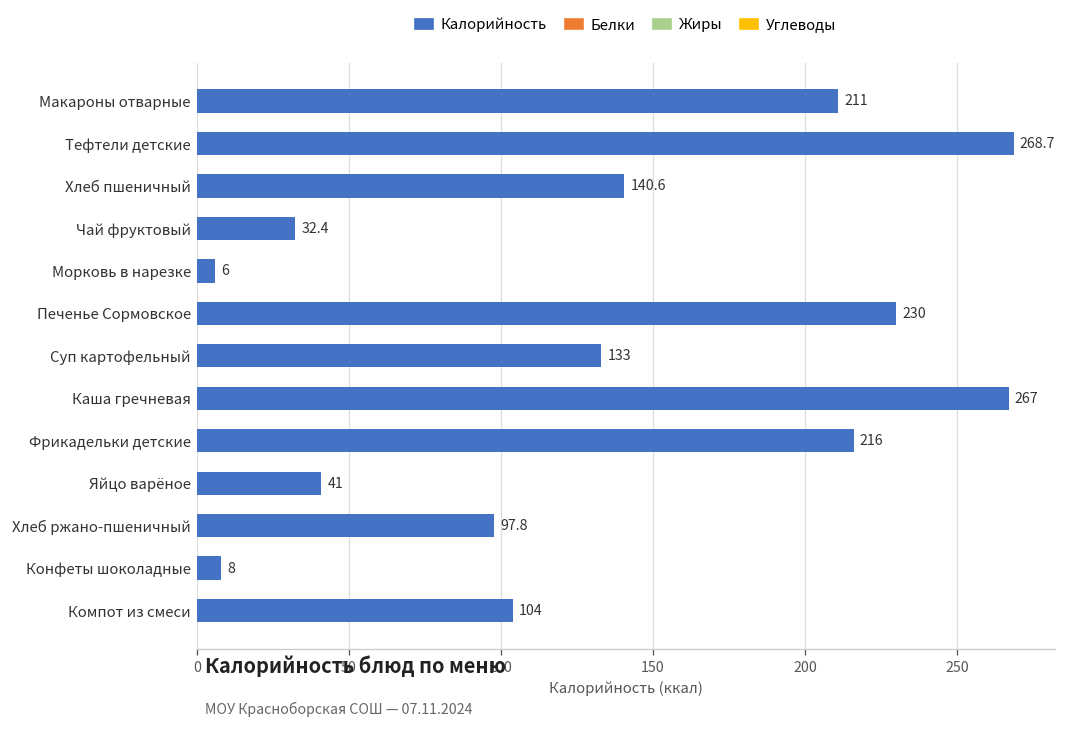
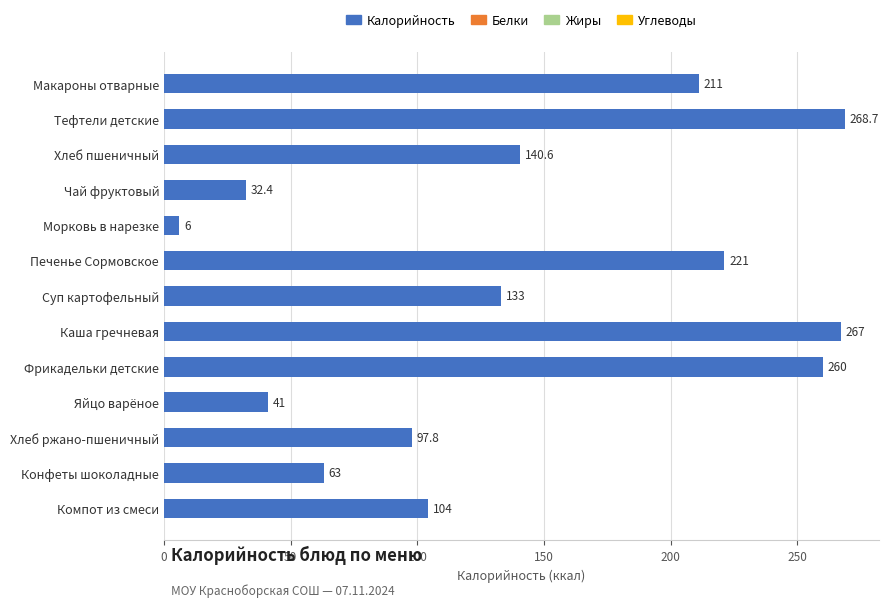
  {
    "Макароны отварные": 211,
    "Тефтели детские": 268.7,
    "Хлеб пшеничный": 140.6,
    "Чай фруктовый": 32.4,
    "Морковь в нарезке": 6,
-   "Печенье Сормовское": 230,
+   "Печенье Сормовское": 221,
    "Суп картофельный": 133,
    "Каша гречневая": 267,
-   "Фрикадельки детские": 216,
+   "Фрикадельки детские": 260,
    "Яйцо варёное": 41,
    "Хлеб ржано-пшеничный": 97.8,
-   "Конфеты шоколадные": 8,
+   "Конфеты шоколадные": 63,
    "Компот из смеси": 104
  }
